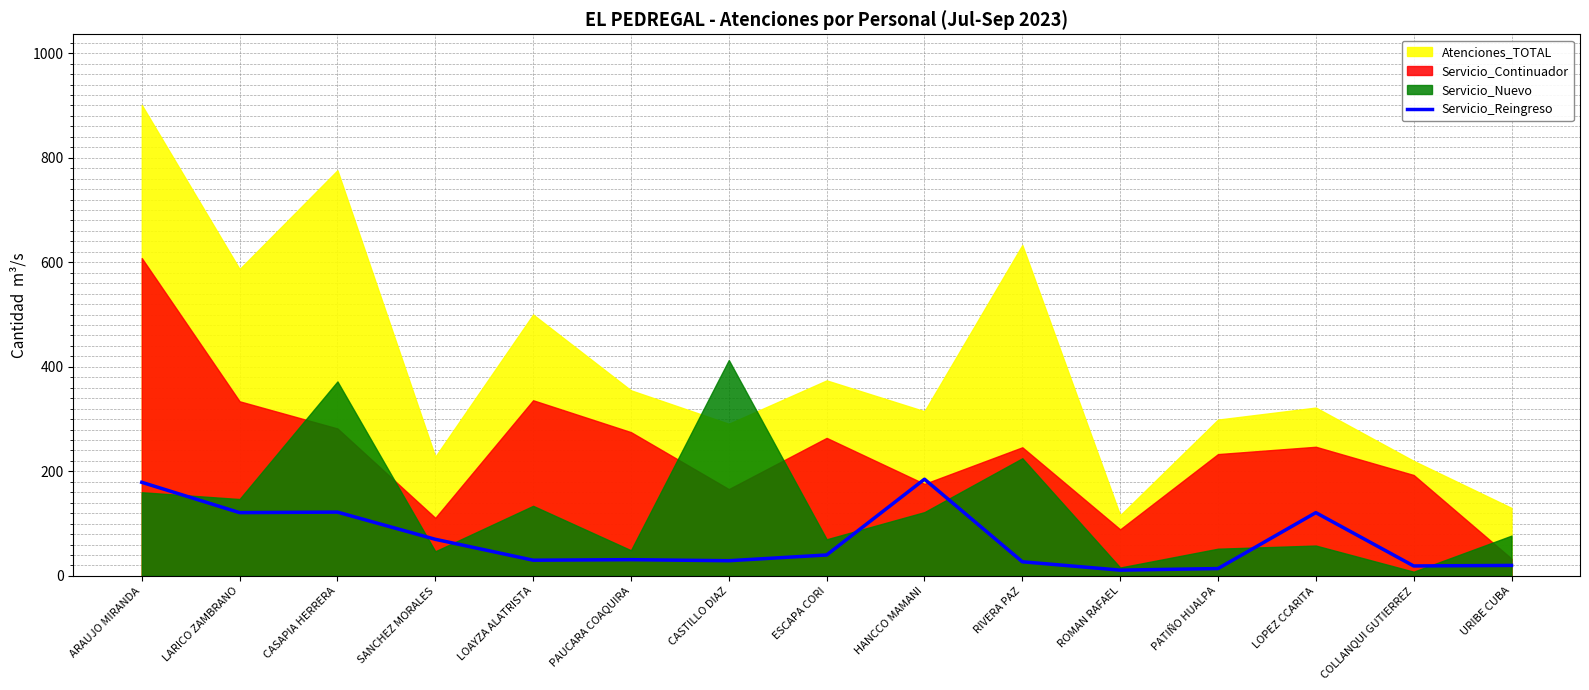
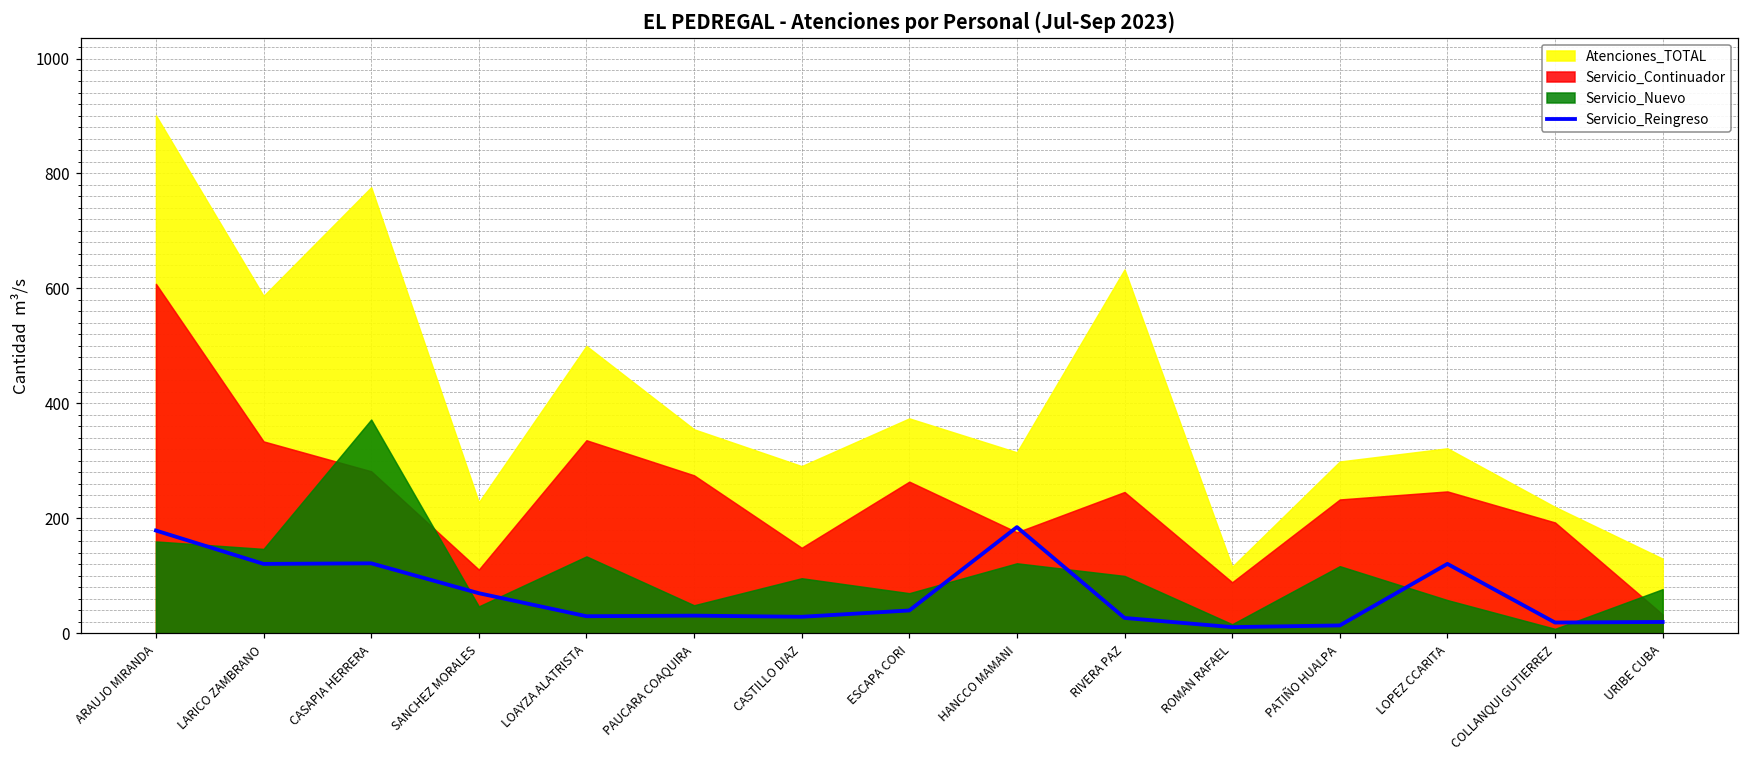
  {
    "Servicio_Reingreso": {
      "ARAUJO MIRANDA": 180,
      "LARICO ZAMBRANO": 120,
      "CASAPIA HERRERA": 120,
      "SANCHEZ MORALES": 70,
      "LOAYZA ALATRISTA": 30,
      "PAUCARA COAQUIRA": 30,
      "CASTILLO DIAZ": 30,
      "ESCAPA CORI": 40,
      "HANCCO MAMANI": 190,
      "RIVERA PAZ": 30,
      "ROMAN RAFAEL": 10,
      "PATIÑO HUALPA": 10,
      "LOPEZ CCARITA": 120,
      "COLLANQUI GUTIERREZ": 20,
      "URIBE CUBA": 20
    },
    "Atenciones_TOTAL": {
      "ARAUJO MIRANDA": 900,
      "LARICO ZAMBRANO": 590,
      "CASAPIA HERRERA": 780,
      "SANCHEZ MORALES": 230,
      "LOAYZA ALATRISTA": 500,
      "PAUCARA COAQUIRA": 360,
      "CASTILLO DIAZ": 290,
      "ESCAPA CORI": 370,
      "HANCCO MAMANI": 320,
      "RIVERA PAZ": 630,
      "ROMAN RAFAEL": 120,
      "PATIÑO HUALPA": 300,
      "LOPEZ CCARITA": 320,
      "COLLANQUI GUTIERREZ": 220,
      "URIBE CUBA": 130
    },
    "Servicio_Continuador": {
      "ARAUJO MIRANDA": 610,
      "LARICO ZAMBRANO": 330,
      "CASAPIA HERRERA": 280,
      "SANCHEZ MORALES": 110,
      "LOAYZA ALATRISTA": 340,
      "PAUCARA COAQUIRA": 280,
-     "CASTILLO DIAZ": 170,
+     "CASTILLO DIAZ": 150,
      "ESCAPA CORI": 260,
      "HANCCO MAMANI": 180,
      "RIVERA PAZ": 250,
      "ROMAN RAFAEL": 90,
      "PATIÑO HUALPA": 230,
      "LOPEZ CCARITA": 250,
      "COLLANQUI GUTIERREZ": 190,
      "URIBE CUBA": 30
    },
    "Servicio_Nuevo": {
      "ARAUJO MIRANDA": 160,
      "LARICO ZAMBRANO": 150,
      "CASAPIA HERRERA": 370,
      "SANCHEZ MORALES": 50,
      "LOAYZA ALATRISTA": 130,
      "PAUCARA COAQUIRA": 50,
-     "CASTILLO DIAZ": 410,
+     "CASTILLO DIAZ": 100,
      "ESCAPA CORI": 70,
      "HANCCO MAMANI": 120,
-     "RIVERA PAZ": 230,
+     "RIVERA PAZ": 100,
      "ROMAN RAFAEL": 20,
-     "PATIÑO HUALPA": 50,
+     "PATIÑO HUALPA": 120,
      "LOPEZ CCARITA": 60,
      "COLLANQUI GUTIERREZ": 10,
      "URIBE CUBA": 80
    }
  }
